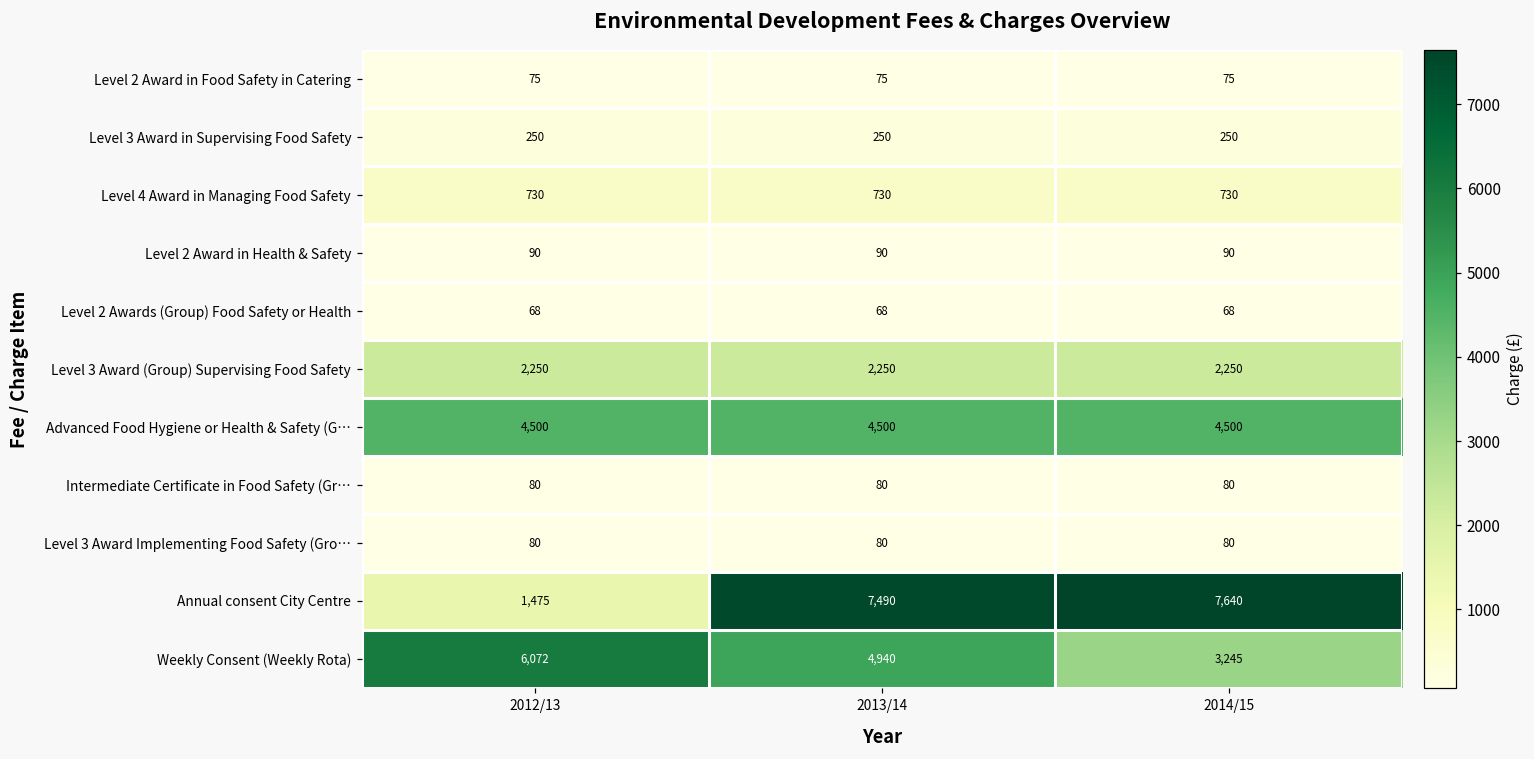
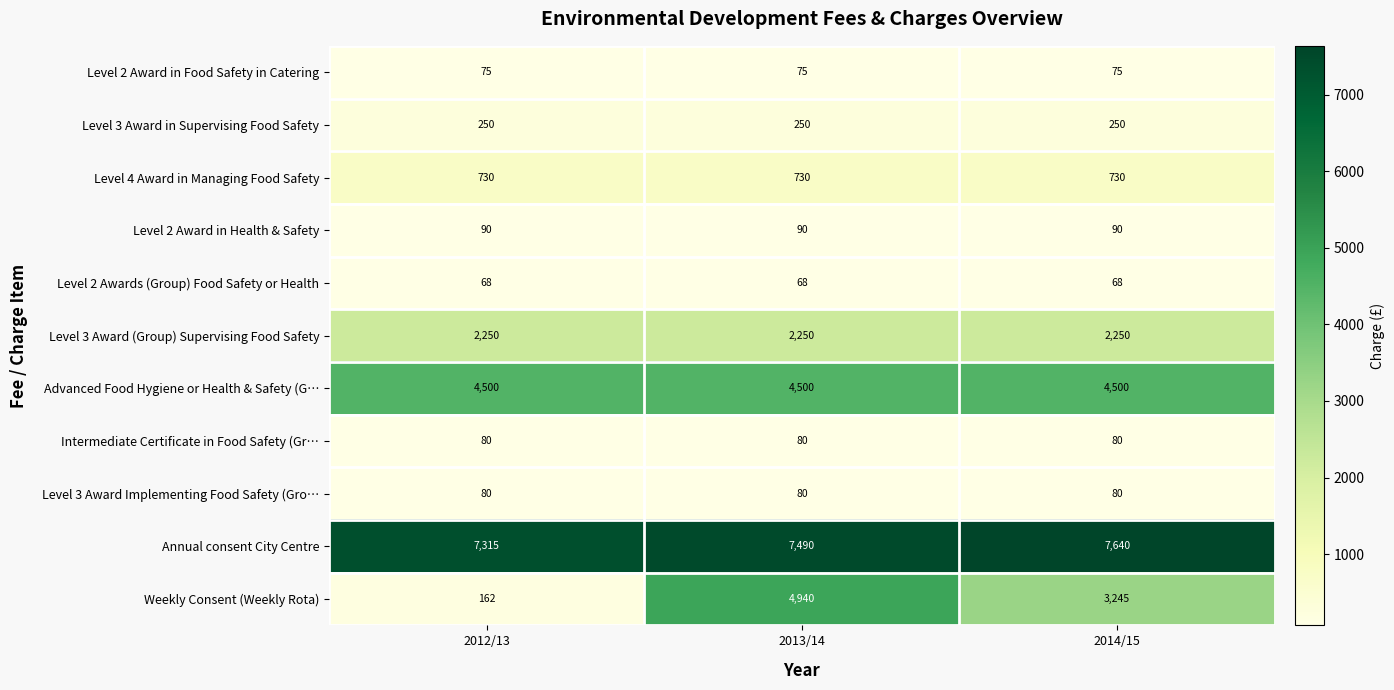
  {
    "Level 2 Award in Food Safety in Catering": {
      "2012/13": "75",
      "2013/14": "75",
      "2014/15": "75"
    },
    "Level 3 Award in Supervising Food Safety": {
      "2012/13": "250",
      "2013/14": "250",
      "2014/15": "250"
    },
    "Level 4 Award in Managing Food Safety": {
      "2012/13": "730",
      "2013/14": "730",
      "2014/15": "730"
    },
    "Level 2 Award in Health & Safety": {
      "2012/13": "90",
      "2013/14": "90",
      "2014/15": "90"
    },
    "Level 2 Awards (Group) Food Safety or Health": {
      "2012/13": "68",
      "2013/14": "68",
      "2014/15": "68"
    },
    "Level 3 Award (Group) Supervising Food Safety": {
      "2012/13": "2,250",
      "2013/14": "2,250",
      "2014/15": "2,250"
    },
    "Advanced Food Hygiene or Health & Safety (G…": {
      "2012/13": "4,500",
      "2013/14": "4,500",
      "2014/15": "4,500"
    },
    "Intermediate Certificate in Food Safety (Gr…": {
      "2012/13": "80",
      "2013/14": "80",
      "2014/15": "80"
    },
    "Level 3 Award Implementing Food Safety (Gro…": {
      "2012/13": "80",
      "2013/14": "80",
      "2014/15": "80"
    },
    "Annual consent City Centre": {
-     "2012/13": "1,475",
+     "2012/13": "7,315",
      "2013/14": "7,490",
      "2014/15": "7,640"
    },
    "Weekly Consent (Weekly Rota)": {
-     "2012/13": "6,072",
+     "2012/13": "162",
      "2013/14": "4,940",
      "2014/15": "3,245"
    }
  }
